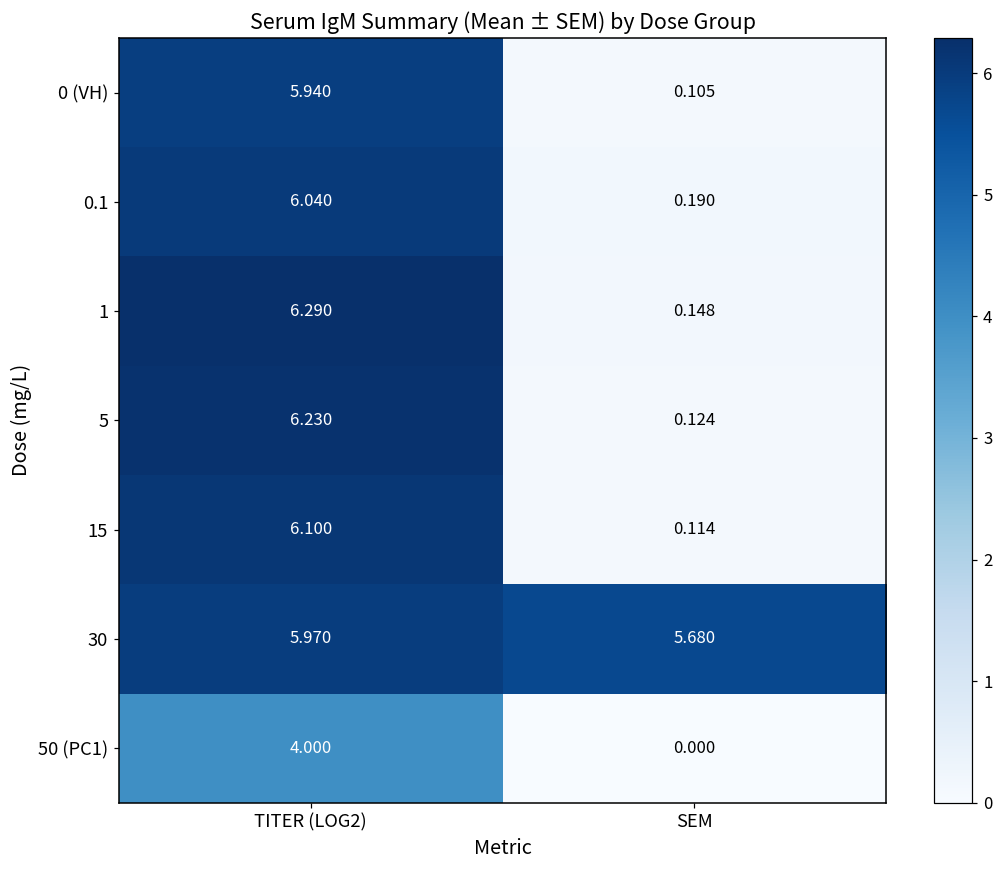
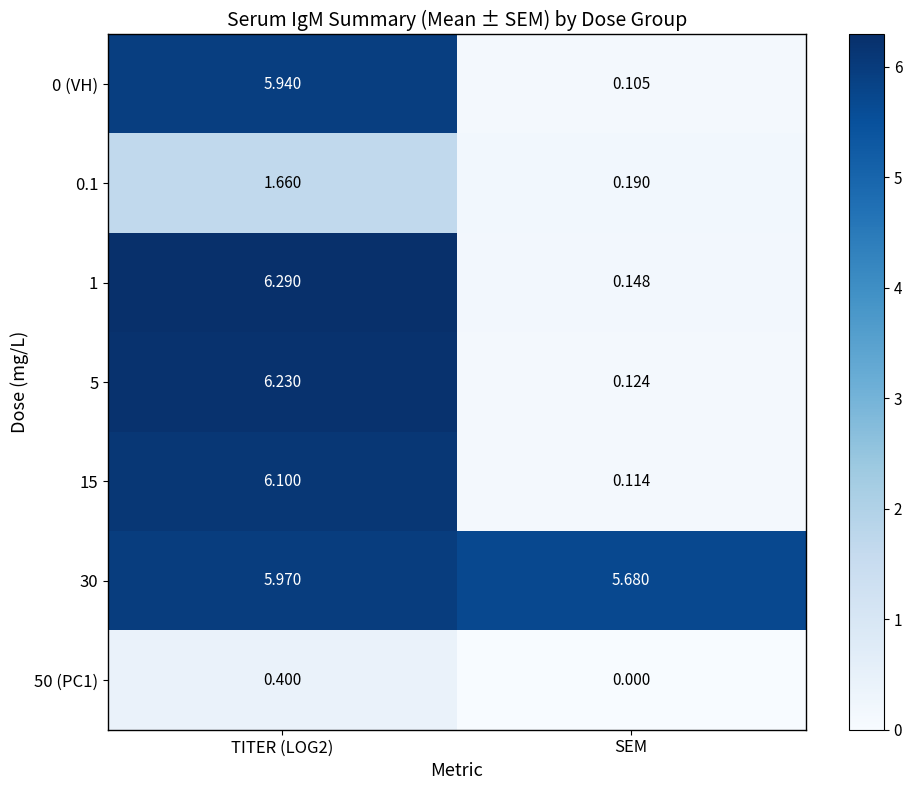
  {
    "0 (VH)": {
      "TITER (LOG2)": 5.940,
      "SEM": 0.105
    },
    "0.1": {
-     "TITER (LOG2)": 6.040,
+     "TITER (LOG2)": 1.660,
      "SEM": 0.190
    },
    "1": {
      "TITER (LOG2)": 6.290,
      "SEM": 0.148
    },
    "5": {
      "TITER (LOG2)": 6.230,
      "SEM": 0.124
    },
    "15": {
      "TITER (LOG2)": 6.100,
      "SEM": 0.114
    },
    "30": {
      "TITER (LOG2)": 5.970,
      "SEM": 5.680
    },
    "50 (PC1)": {
-     "TITER (LOG2)": 4.000,
+     "TITER (LOG2)": 0.400,
      "SEM": 0.000
    }
  }
